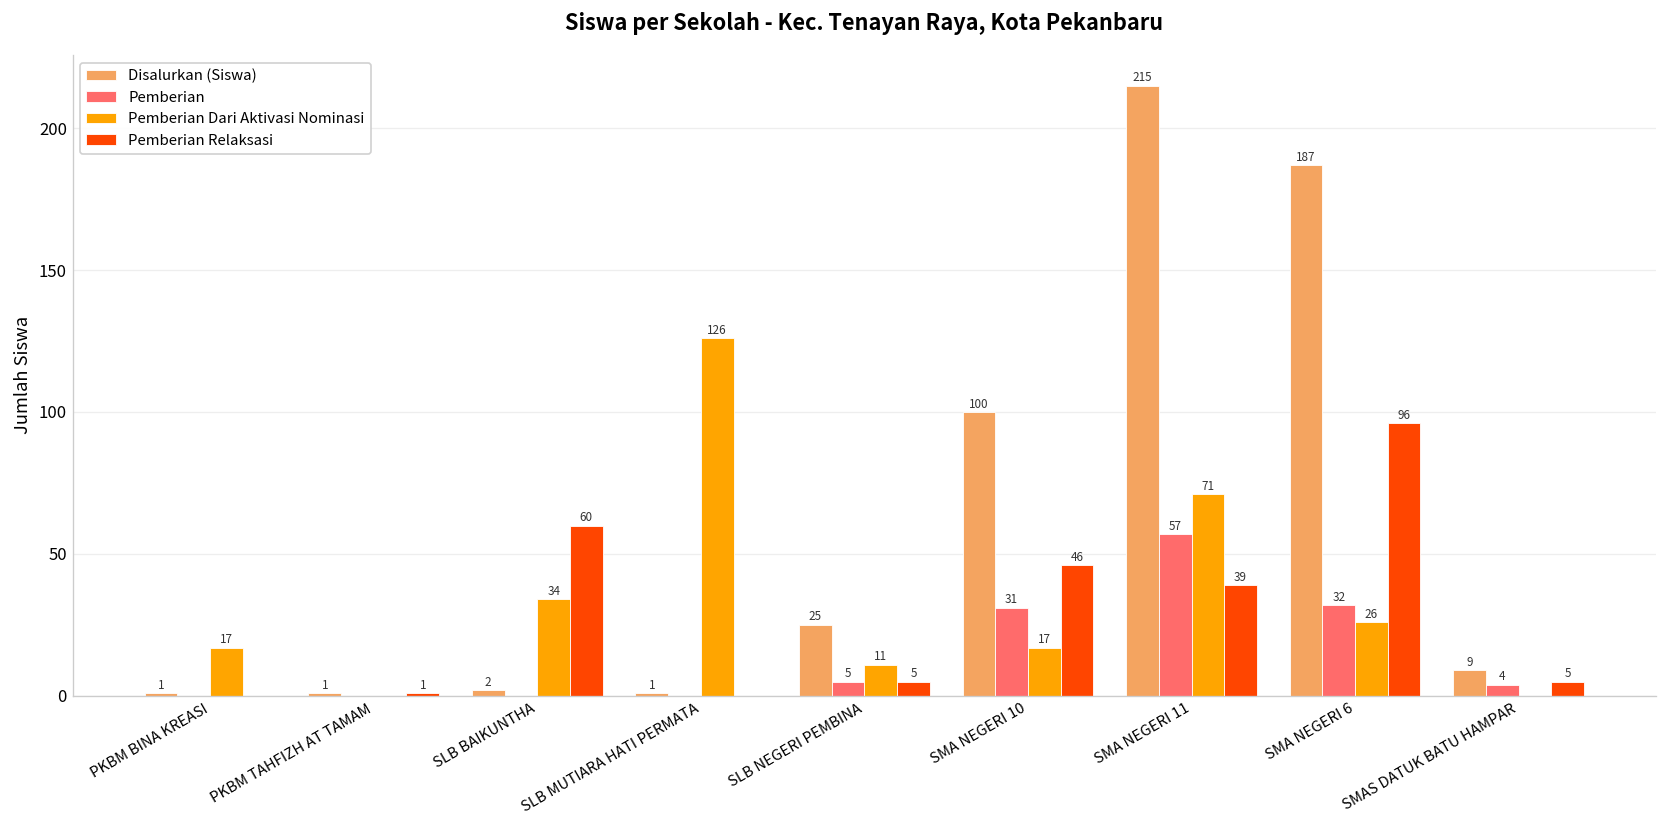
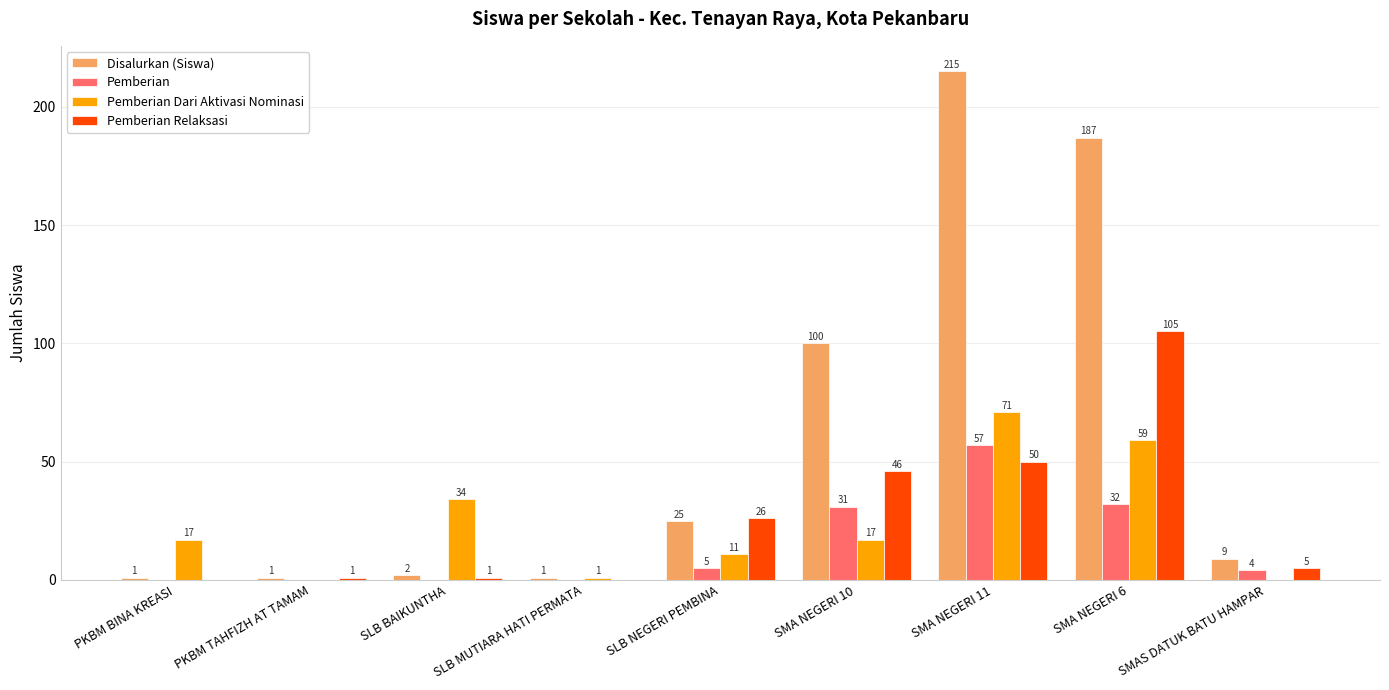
  {
    "Pemberian Dari Aktivasi Nominasi": {
      "PKBM BINA KREASI": 17,
      "SLB BAIKUNTHA": 34,
-     "SLB MUTIARA HATI PERMATA": 126,
+     "SLB MUTIARA HATI PERMATA": 1,
      "SLB NEGERI PEMBINA": 11,
      "SMA NEGERI 10": 17,
      "SMA NEGERI 11": 71,
-     "SMA NEGERI 6": 26
+     "SMA NEGERI 6": 59
    },
    "Pemberian Relaksasi": {
      "PKBM TAHFIZH AT TAMAM": 1,
-     "SLB BAIKUNTHA": 60,
-     "SLB NEGERI PEMBINA": 5,
+     "SLB BAIKUNTHA": 1,
+     "SLB NEGERI PEMBINA": 26,
      "SMA NEGERI 10": 46,
-     "SMA NEGERI 11": 39,
-     "SMA NEGERI 6": 96,
+     "SMA NEGERI 11": 50,
+     "SMA NEGERI 6": 105,
      "SMAS DATUK BATU HAMPAR": 5
    }
  }
